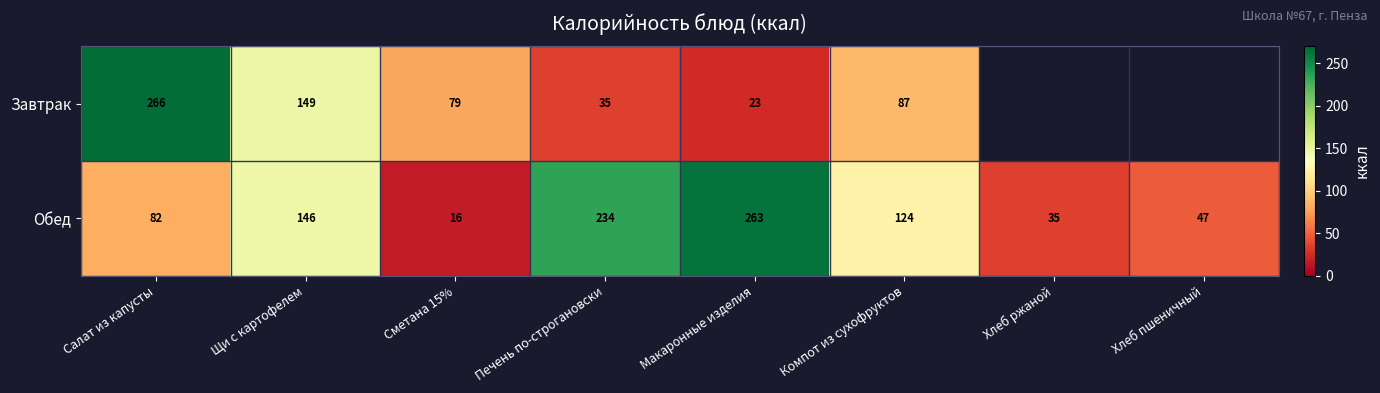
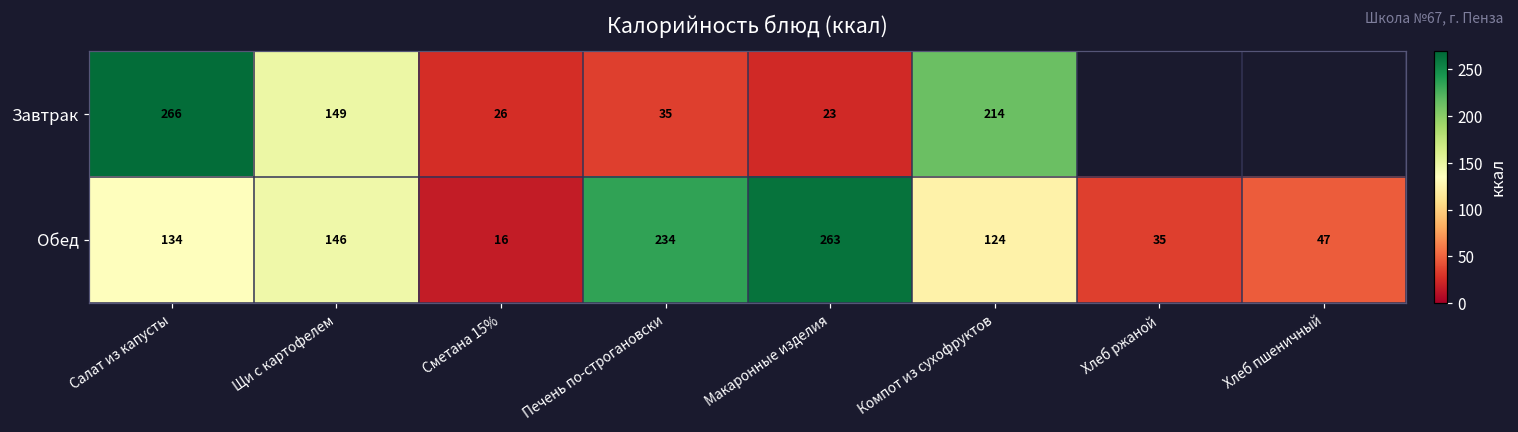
  {
    "Завтрак": {
      "Салат из капусты": 266,
      "Щи с картофелем": 149,
-     "Сметана 15%": 79,
+     "Сметана 15%": 26,
      "Печень по-строгановски": 35,
      "Макаронные изделия": 23,
-     "Компот из сухофруктов": 87
+     "Компот из сухофруктов": 214
    },
    "Обед": {
-     "Салат из капусты": 82,
+     "Салат из капусты": 134,
      "Щи с картофелем": 146,
      "Сметана 15%": 16,
      "Печень по-строгановски": 234,
      "Макаронные изделия": 263,
      "Компот из сухофруктов": 124,
      "Хлеб ржаной": 35,
      "Хлеб пшеничный": 47
    }
  }
